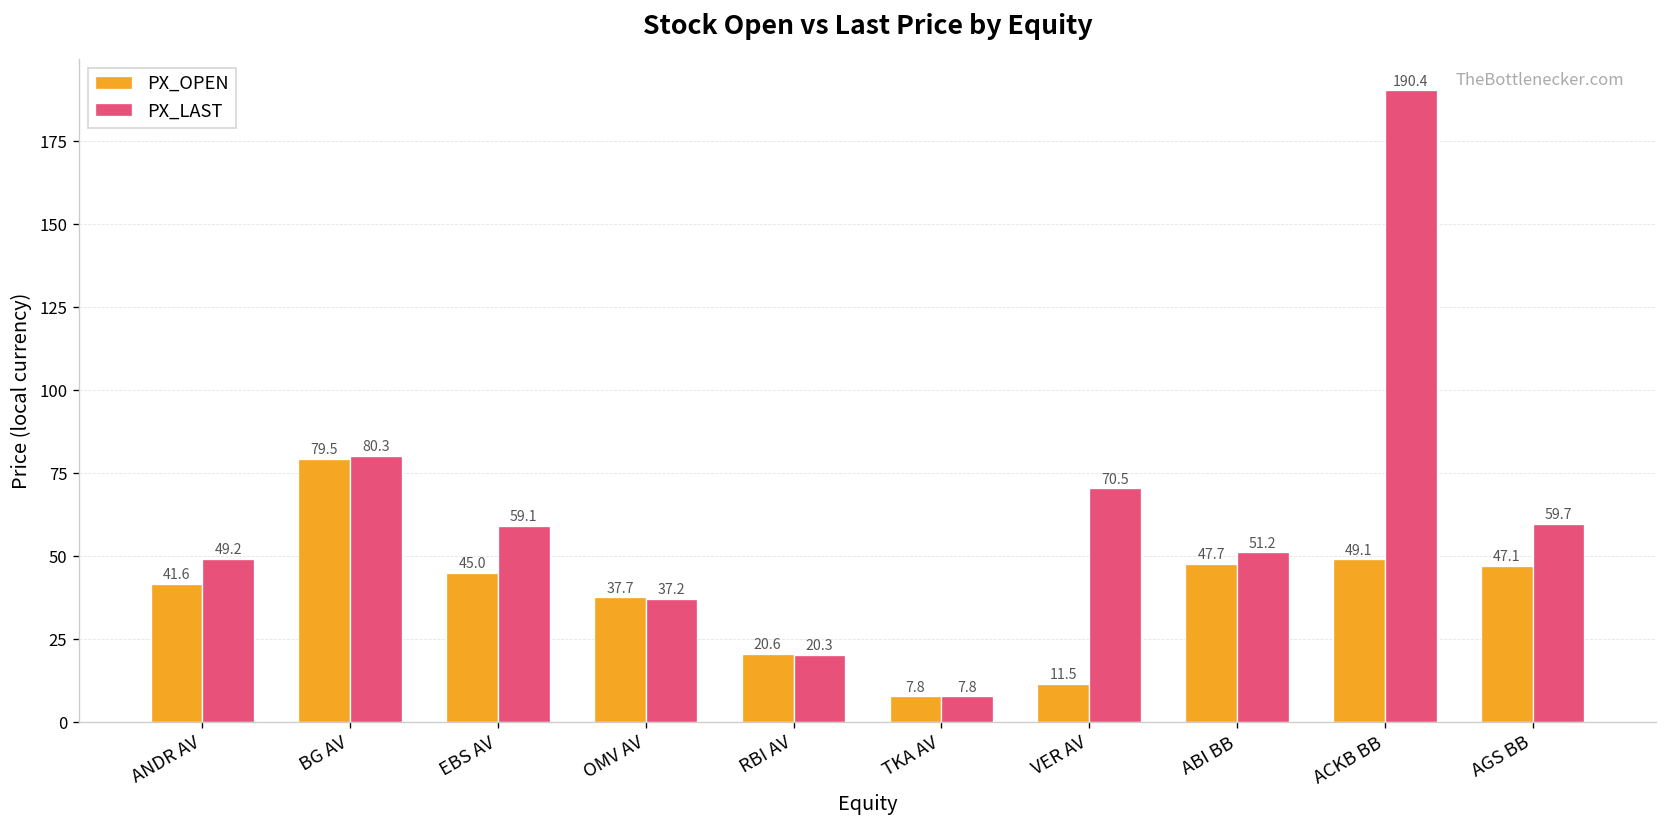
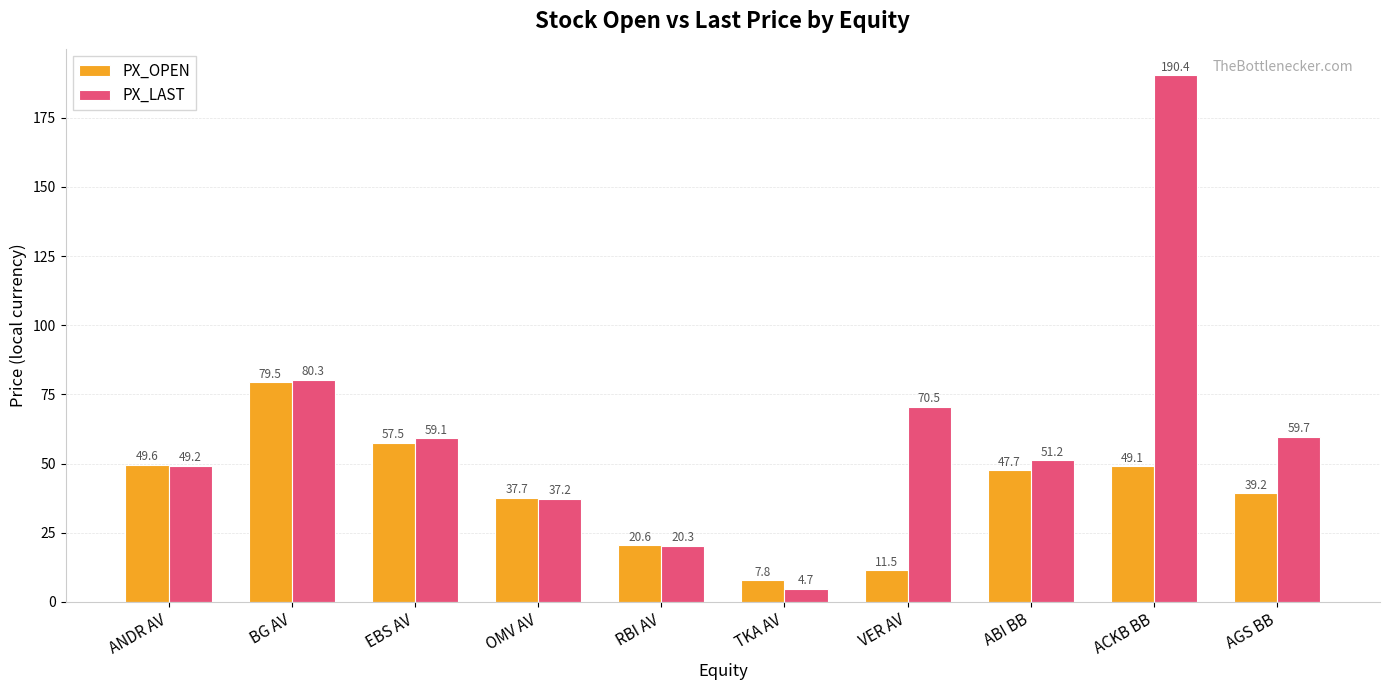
  {
    "PX_OPEN": {
-     "ANDR AV": 41.6,
+     "ANDR AV": 49.6,
      "BG AV": 79.5,
-     "EBS AV": 45.0,
+     "EBS AV": 57.5,
      "OMV AV": 37.7,
      "RBI AV": 20.6,
      "TKA AV": 7.8,
      "VER AV": 11.5,
      "ABI BB": 47.7,
      "ACKB BB": 49.1,
-     "AGS BB": 47.1
+     "AGS BB": 39.2
    },
    "PX_LAST": {
      "ANDR AV": 49.2,
      "BG AV": 80.3,
      "EBS AV": 59.1,
      "OMV AV": 37.2,
      "RBI AV": 20.3,
-     "TKA AV": 7.8,
+     "TKA AV": 4.7,
      "VER AV": 70.5,
      "ABI BB": 51.2,
      "ACKB BB": 190.4,
      "AGS BB": 59.7
    }
  }
